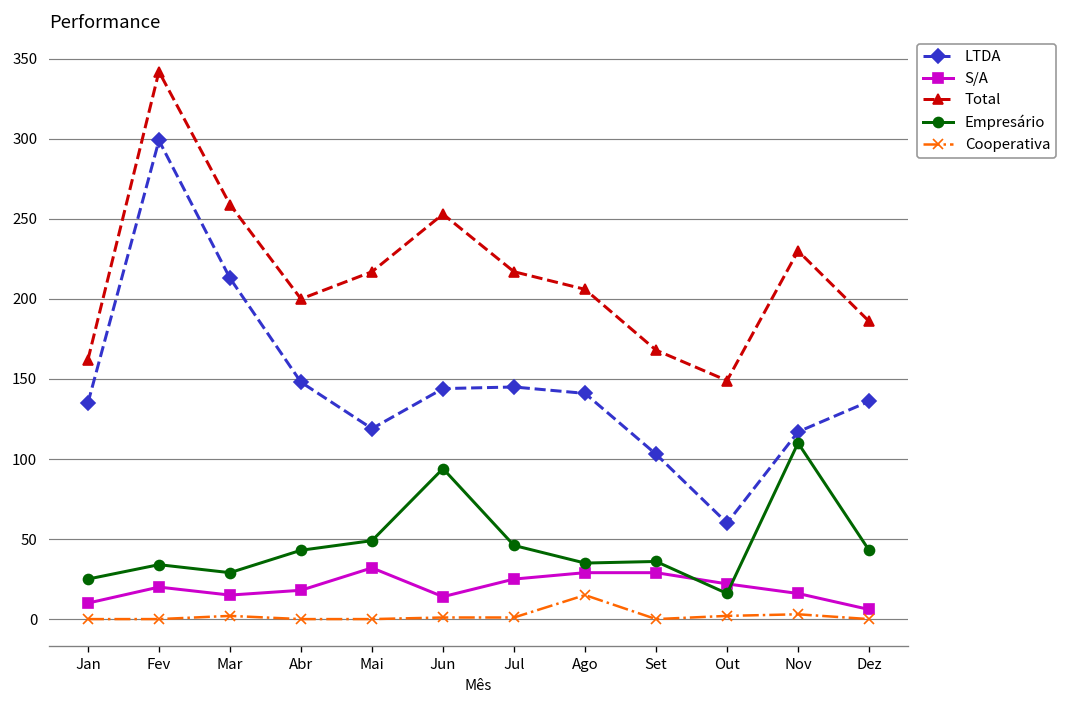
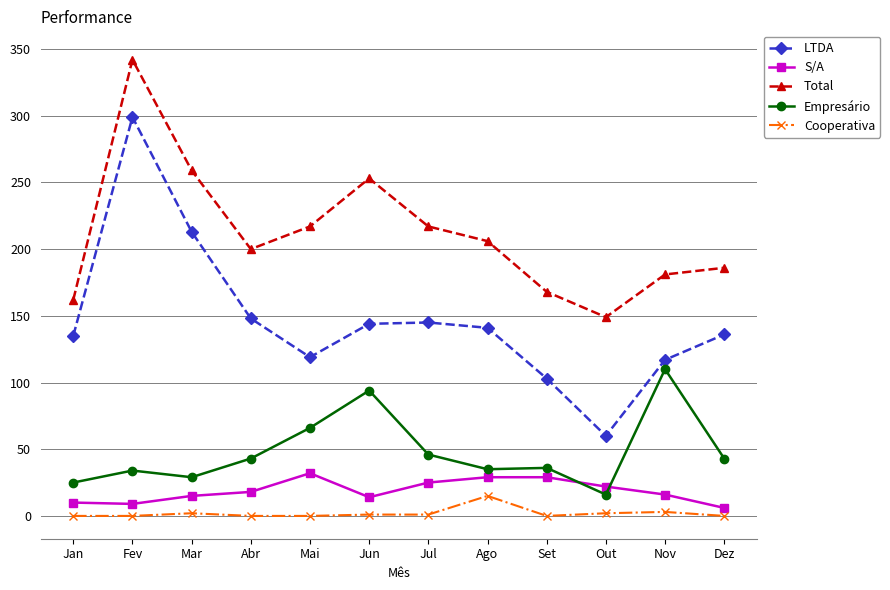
  {
    "LTDA": {
      "Jan": 135,
      "Fev": 299,
      "Mar": 213,
      "Abr": 148,
      "Mai": 119,
      "Jun": 144,
      "Jul": 145,
      "Ago": 141,
      "Set": 103,
      "Out": 60,
      "Nov": 117,
      "Dez": 136
    },
    "S/A": {
      "Jan": 10,
-     "Fev": 20,
+     "Fev": 9,
      "Mar": 15,
      "Abr": 18,
      "Mai": 32,
      "Jun": 14,
      "Jul": 25,
      "Ago": 29,
      "Set": 29,
      "Out": 22,
      "Nov": 16,
      "Dez": 6
    },
    "Total": {
      "Jan": 162,
      "Fev": 342,
      "Mar": 259,
      "Abr": 200,
      "Mai": 217,
      "Jun": 253,
      "Jul": 217,
      "Ago": 206,
      "Set": 168,
      "Out": 149,
-     "Nov": 230,
+     "Nov": 181,
      "Dez": 186
    },
    "Empresário": {
      "Jan": 25,
      "Fev": 34,
      "Mar": 29,
      "Abr": 43,
-     "Mai": 49,
+     "Mai": 66,
      "Jun": 94,
      "Jul": 46,
      "Ago": 35,
      "Set": 36,
      "Out": 16,
      "Nov": 110,
      "Dez": 43
    },
    "Cooperativa": {
      "Jan": 0,
      "Fev": 0,
      "Mar": 2,
      "Abr": 0,
      "Mai": 0,
      "Jun": 1,
      "Jul": 1,
      "Ago": 15,
      "Set": 0,
      "Out": 2,
      "Nov": 3,
      "Dez": 0
    }
  }
